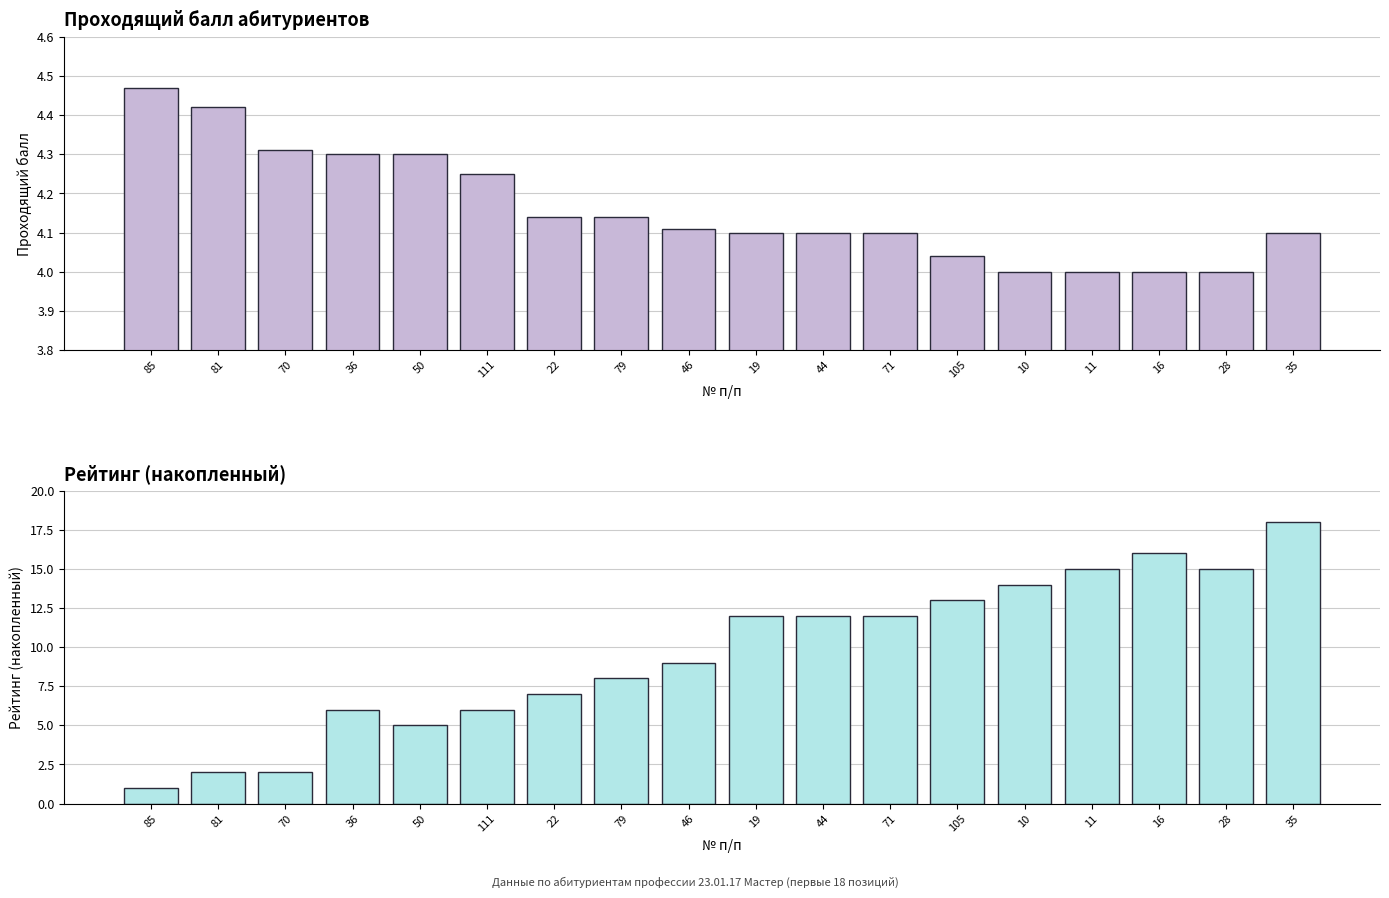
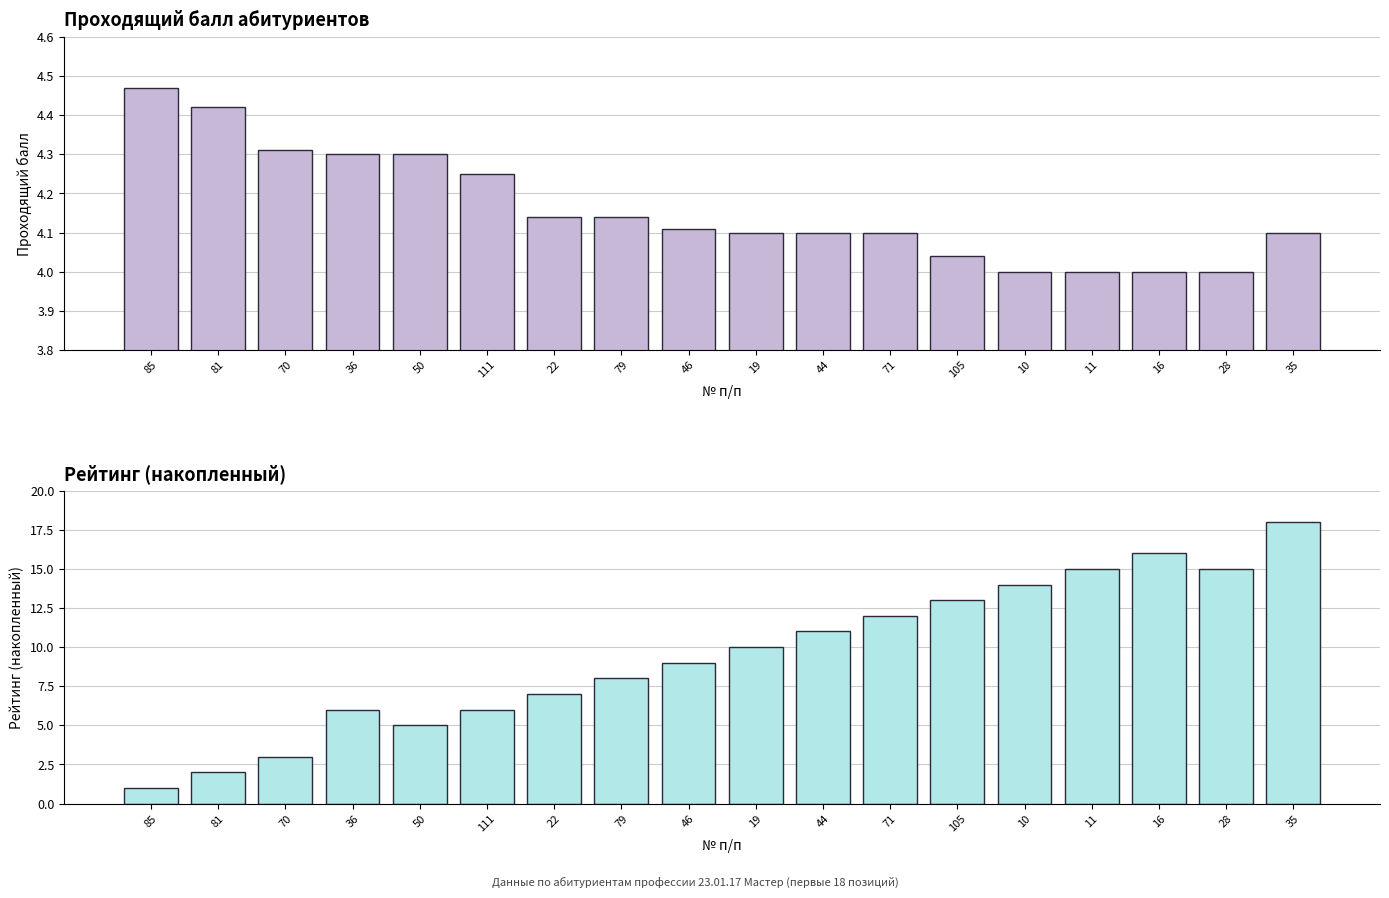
  {
    "Проходящий балл абитуриентов": {
      "85": 4.47,
      "81": 4.42,
      "70": 4.31,
      "36": 4.30,
      "50": 4.30,
      "111": 4.25,
      "22": 4.14,
      "79": 4.14,
      "46": 4.11,
      "19": 4.10,
      "44": 4.10,
      "71": 4.10,
      "105": 4.04,
      "10": 4.00,
      "11": 4.00,
      "16": 4.00,
      "28": 4.00,
      "35": 4.10
    },
    "Рейтинг (накопленный)": {
      "85": 1,
      "81": 2,
-     "70": 2,
+     "70": 3,
      "36": 6,
      "50": 5,
      "111": 6,
      "22": 7,
      "79": 8,
      "46": 9,
-     "19": 12,
-     "44": 12,
+     "19": 10,
+     "44": 11,
      "71": 12,
      "105": 13,
      "10": 14,
      "11": 15,
      "16": 16,
      "28": 15,
      "35": 18
    }
  }
